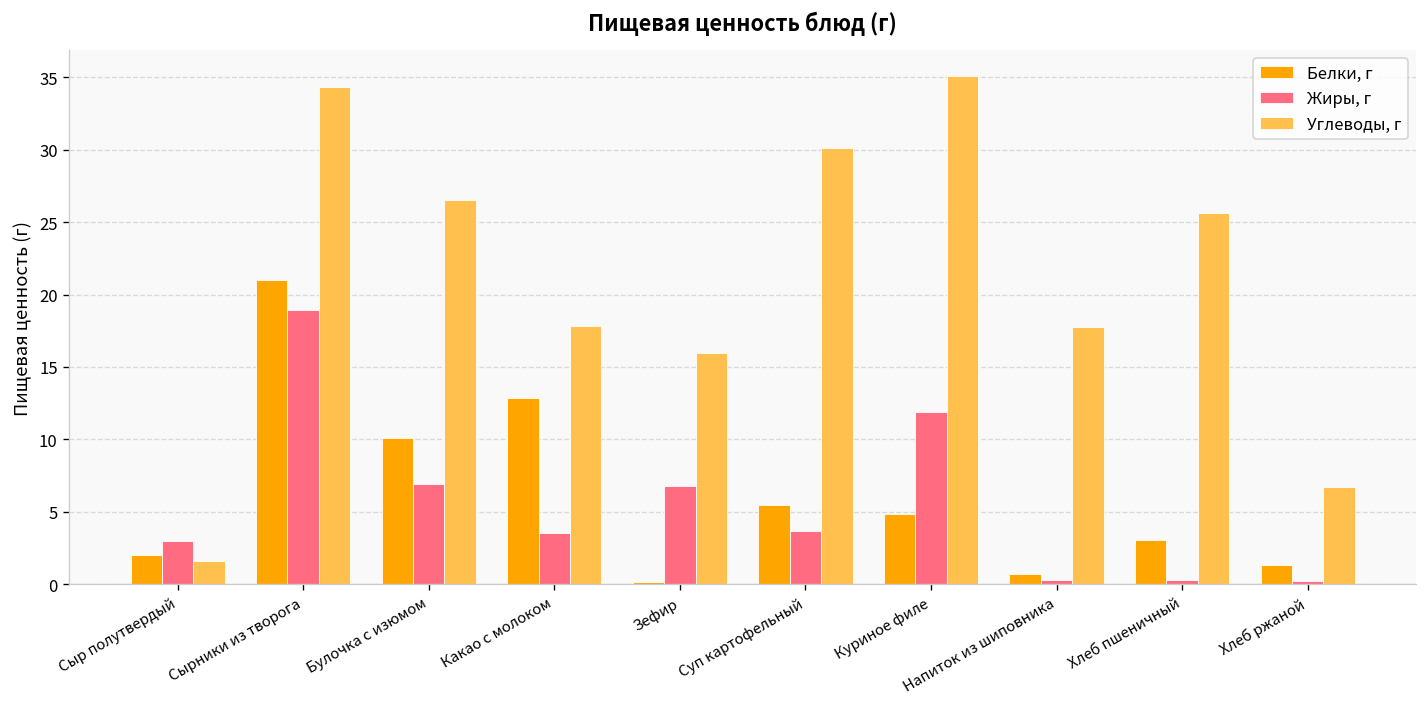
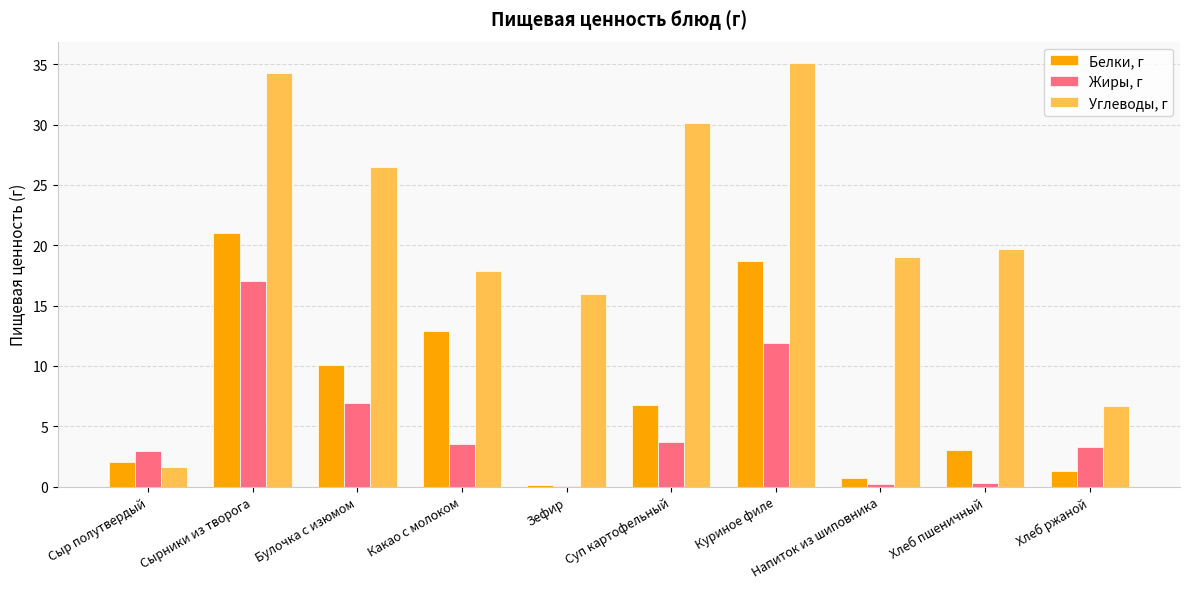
  {
    "Белки, г": {
      "Сыр полутвердый": 2.0,
      "Сырники из творога": 21.0,
      "Булочка с изюмом": 10.1,
      "Какао с молоком": 12.9,
-     "Суп картофельный": 5.5,
-     "Куриное филе": 4.8,
+     "Суп картофельный": 6.8,
+     "Куриное филе": 18.7,
      "Напиток из шиповника": 0.7,
      "Хлеб пшеничный": 3.0,
      "Хлеб ржаной": 1.3
    },
    "Жиры, г": {
      "Сыр полутвердый": 3.0,
-     "Сырники из творога": 18.9,
+     "Сырники из творога": 17.0,
      "Булочка с изюмом": 6.9,
      "Какао с молоком": 3.5,
-     "Зефир": 6.8,
+     "Зефир": 0.0,
      "Суп картофельный": 3.7,
      "Куриное филе": 11.9,
      "Напиток из шиповника": 0.3,
      "Хлеб пшеничный": 0.3,
-     "Хлеб ржаной": 0.2
+     "Хлеб ржаной": 3.3
    },
    "Углеводы, г": {
      "Сыр полутвердый": 1.6,
      "Сырники из творога": 34.3,
      "Булочка с изюмом": 26.5,
      "Какао с молоком": 17.9,
      "Зефир": 16.0,
      "Суп картофельный": 30.1,
      "Куриное филе": 35.1,
-     "Напиток из шиповника": 17.8,
-     "Хлеб пшеничный": 25.7,
+     "Напиток из шиповника": 19.0,
+     "Хлеб пшеничный": 19.7,
      "Хлеб ржаной": 6.7
    }
  }
